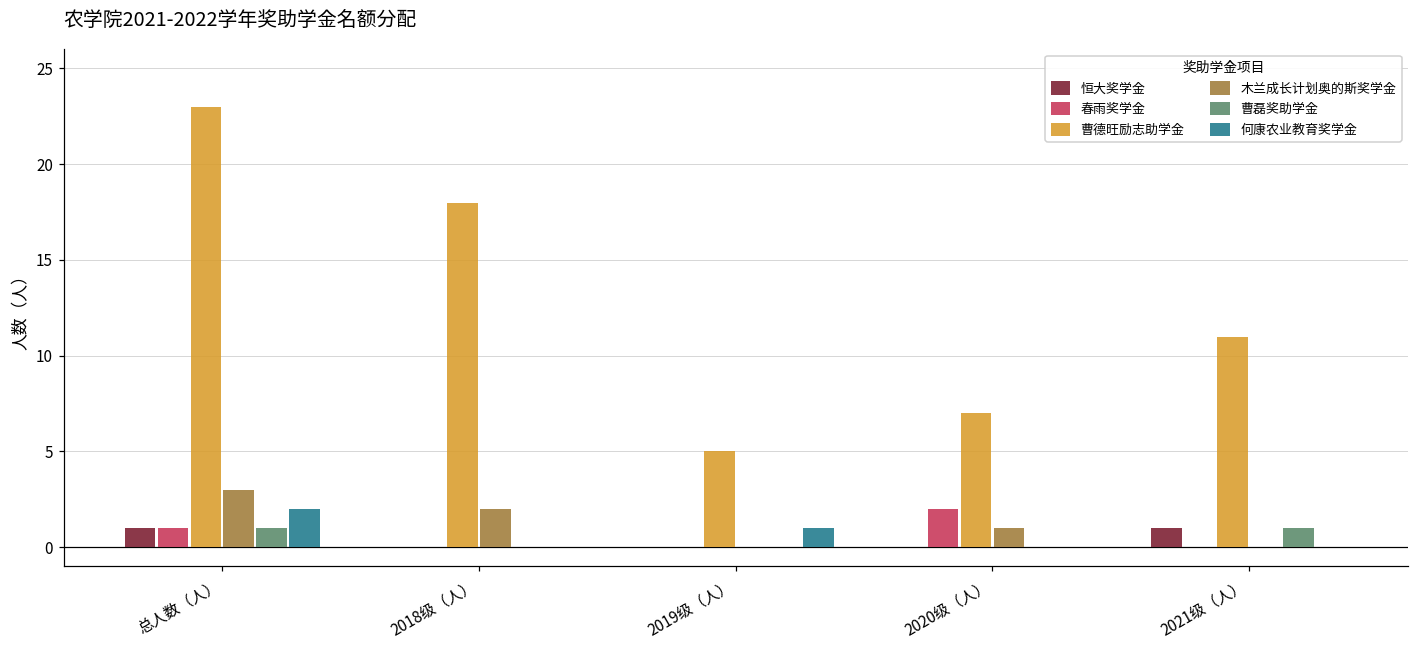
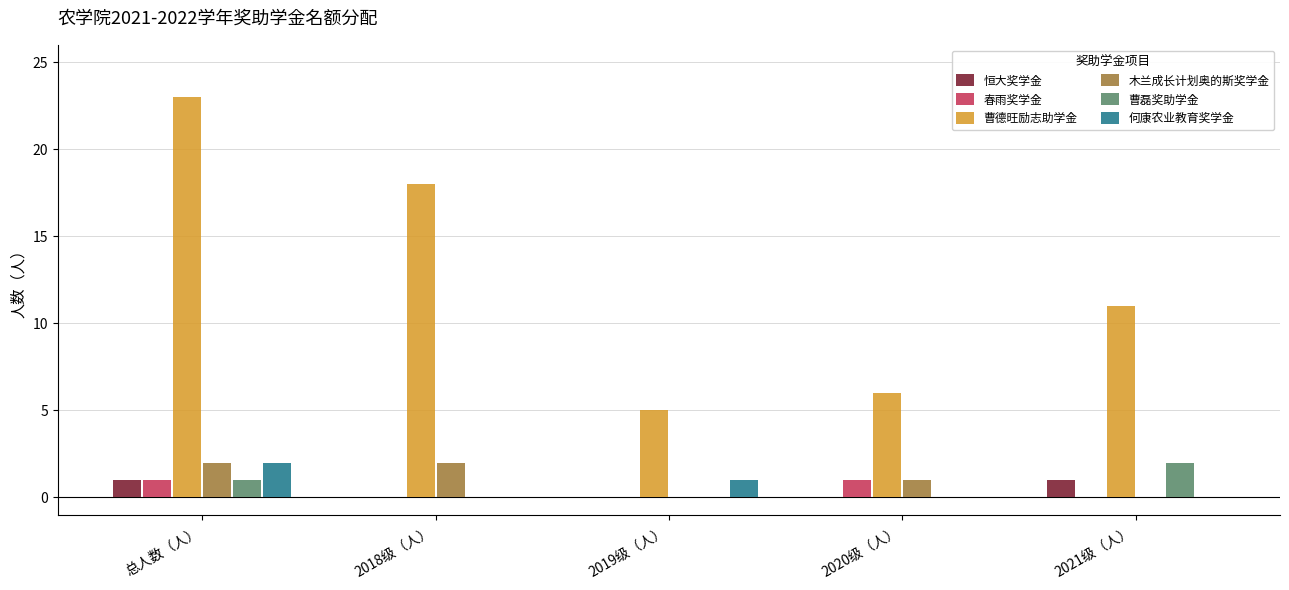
  {
    "恒大奖学金": {
      "总人数（人）": 1,
      "2018级（人）": 0,
      "2019级（人）": 0,
      "2020级（人）": 0,
      "2021级（人）": 1
    },
    "春雨奖学金": {
      "总人数（人）": 1,
      "2018级（人）": 0,
      "2019级（人）": 0,
-     "2020级（人）": 2,
+     "2020级（人）": 1,
      "2021级（人）": 0
    },
    "曹德旺励志助学金": {
      "总人数（人）": 23,
      "2018级（人）": 18,
      "2019级（人）": 5,
-     "2020级（人）": 7,
+     "2020级（人）": 6,
      "2021级（人）": 11
    },
    "木兰成长计划奥的斯奖学金": {
-     "总人数（人）": 3,
+     "总人数（人）": 2,
      "2018级（人）": 2,
      "2019级（人）": 0,
      "2020级（人）": 1,
      "2021级（人）": 0
    },
    "曹磊奖助学金": {
      "总人数（人）": 1,
      "2018级（人）": 0,
      "2019级（人）": 0,
      "2020级（人）": 0,
-     "2021级（人）": 1
+     "2021级（人）": 2
    },
    "何康农业教育奖学金": {
      "总人数（人）": 2,
      "2018级（人）": 0,
      "2019级（人）": 1,
      "2020级（人）": 0,
      "2021级（人）": 0
    }
  }
